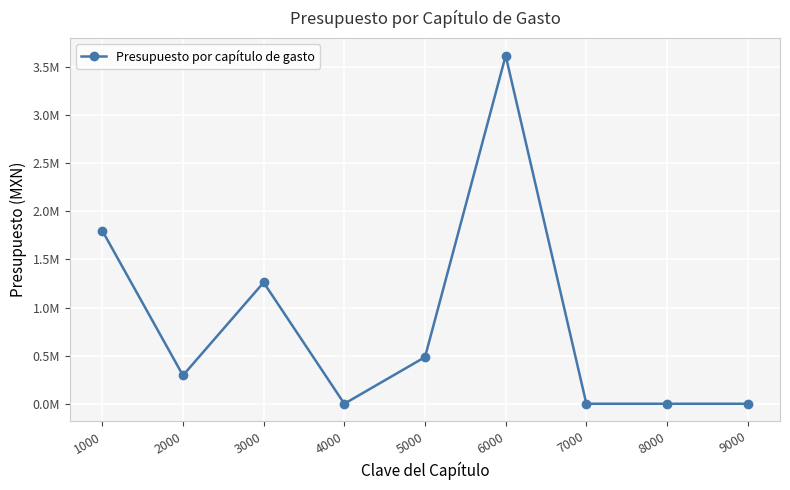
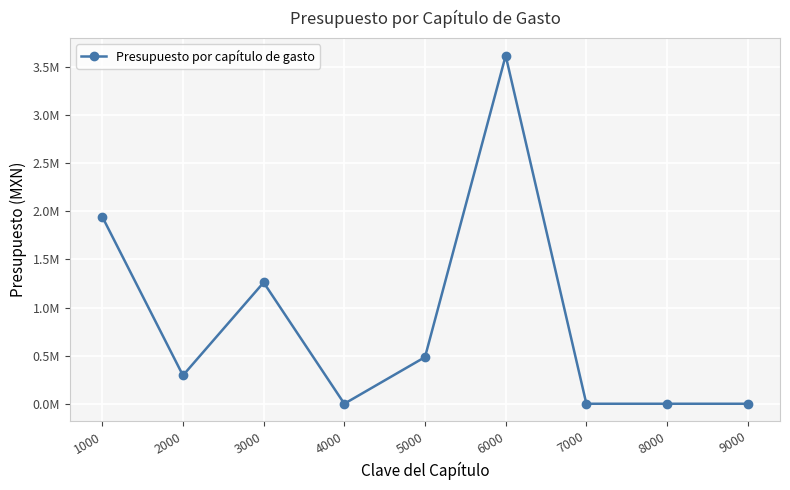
  {
-   "1000": 1800000,
+   "1000": 1900000,
    "2000": 300000,
    "3000": 1300000,
    "4000": 0,
    "5000": 500000,
    "6000": 3600000,
    "7000": 0,
    "8000": 0,
    "9000": 0
  }
